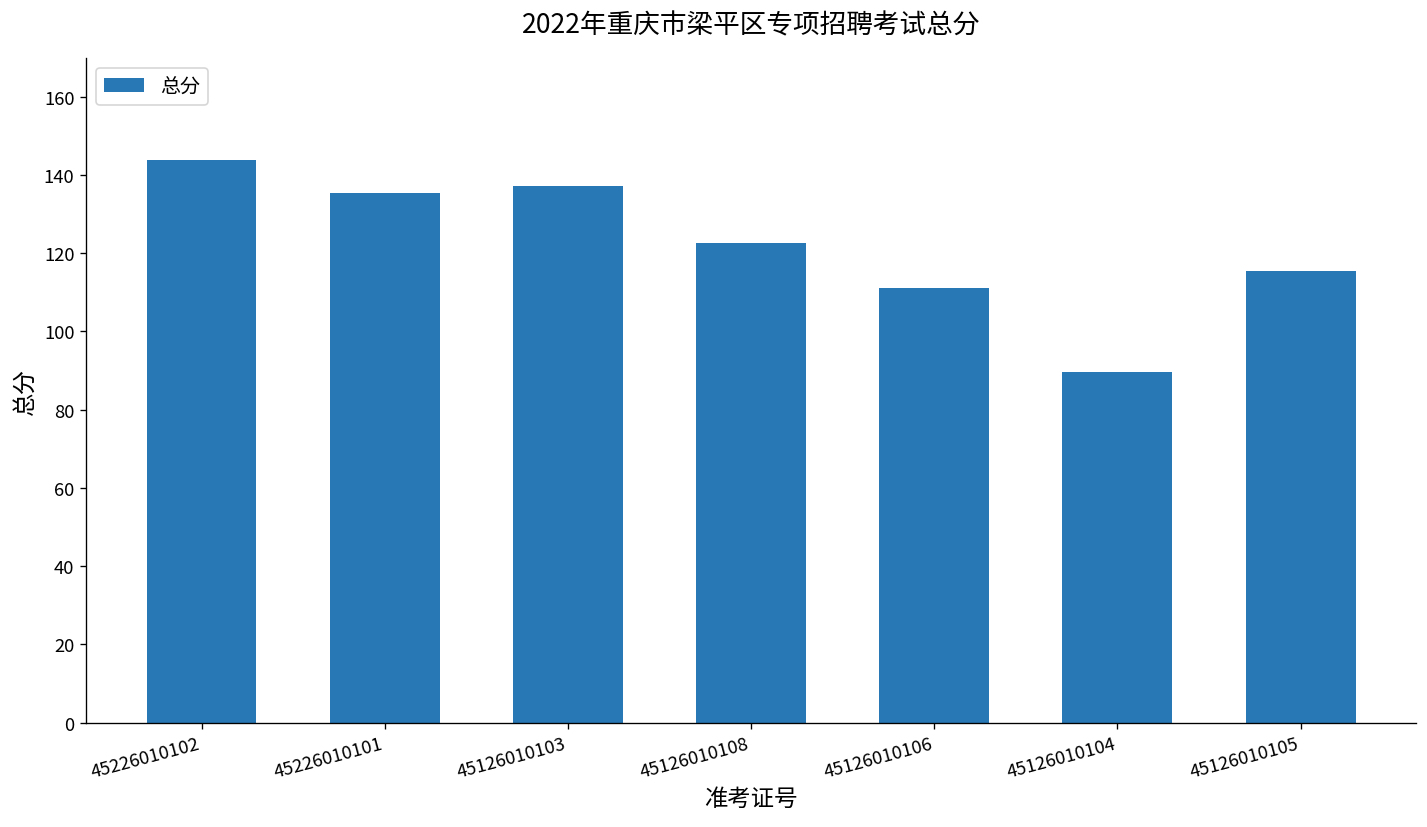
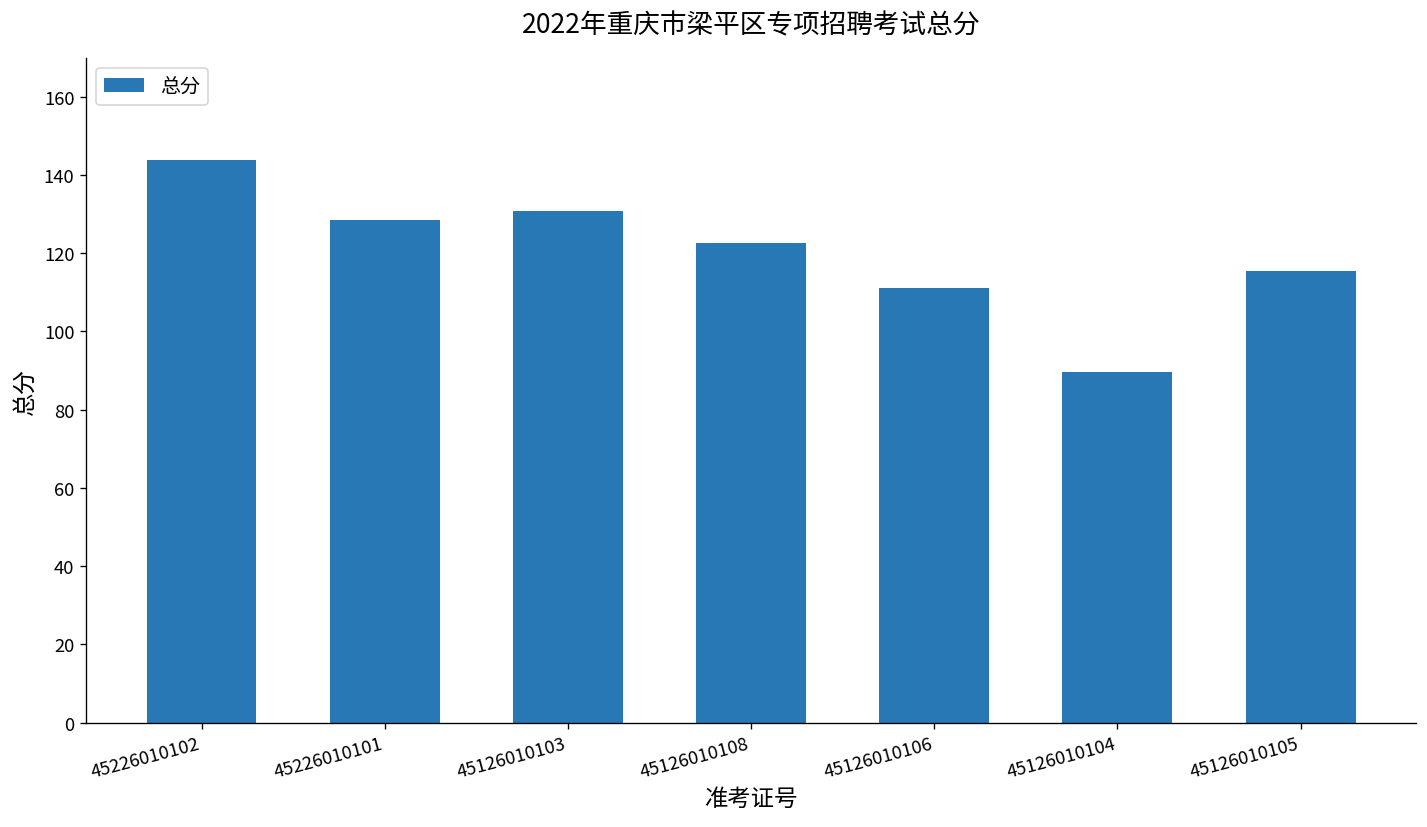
  {
    "45226010102": 144,
-   "45226010101": 135,
-   "45126010103": 137,
+   "45226010101": 129,
+   "45126010103": 131,
    "45126010108": 123,
    "45126010106": 111,
    "45126010104": 90,
    "45126010105": 116
  }
